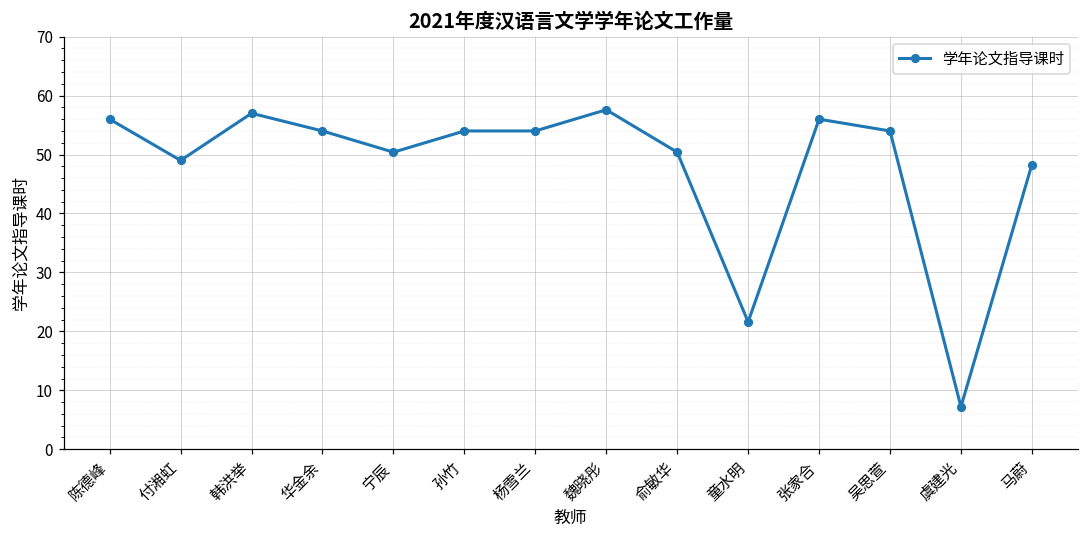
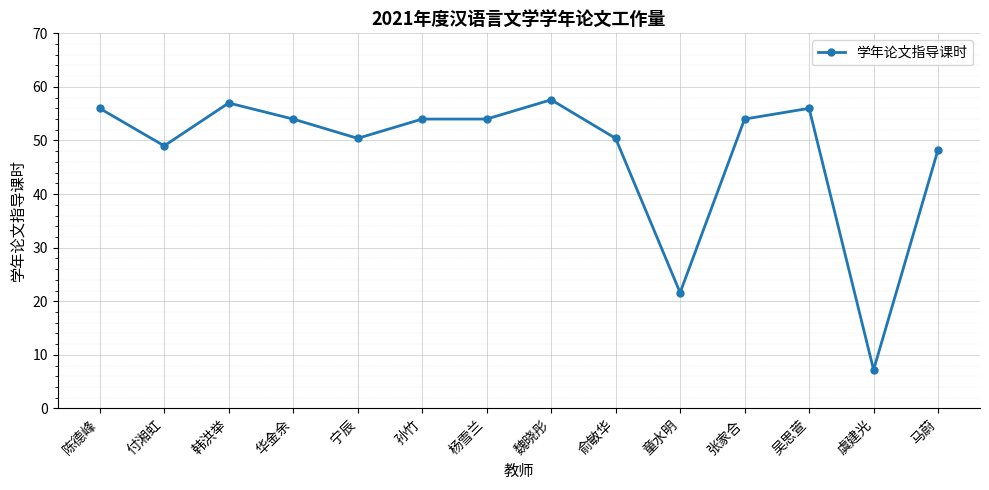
  {
    "陈德峰": 56,
    "付湘虹": 49,
    "韩洪举": 57,
    "华金余": 54,
    "宁辰": 50,
    "孙竹": 54,
    "杨雪兰": 54,
    "魏晓彤": 58,
    "俞敏华": 50,
    "童水明": 22,
-   "张家合": 56,
-   "吴思萱": 54,
+   "张家合": 54,
+   "吴思萱": 56,
    "虞建光": 7,
    "马蔚": 48
  }
